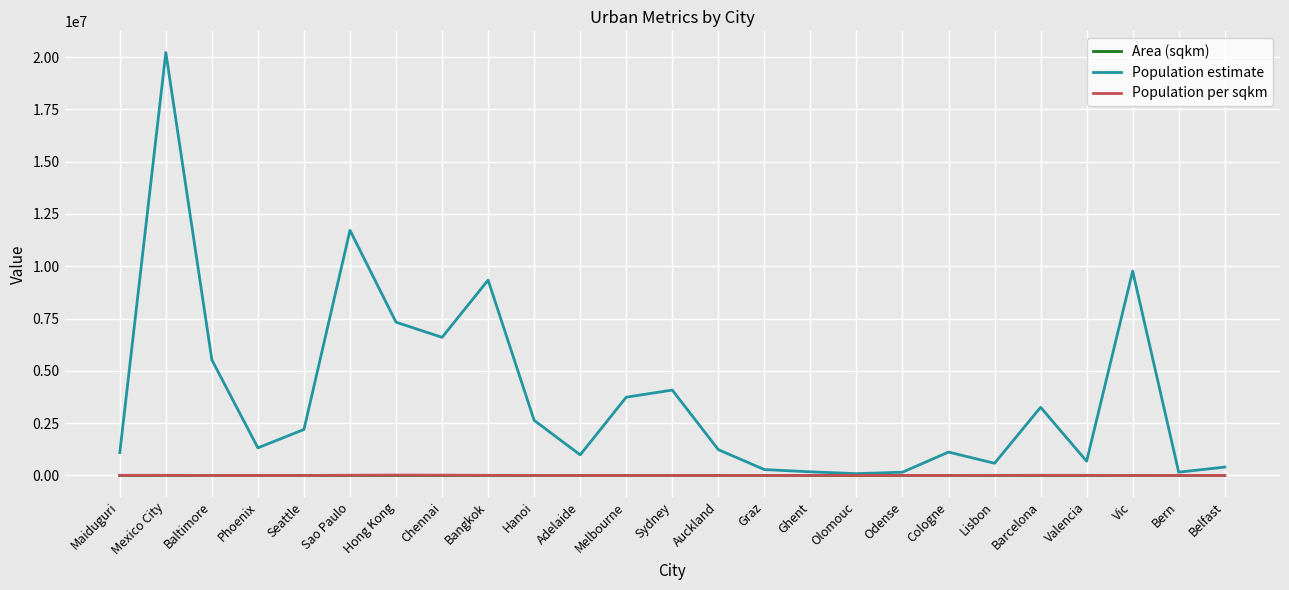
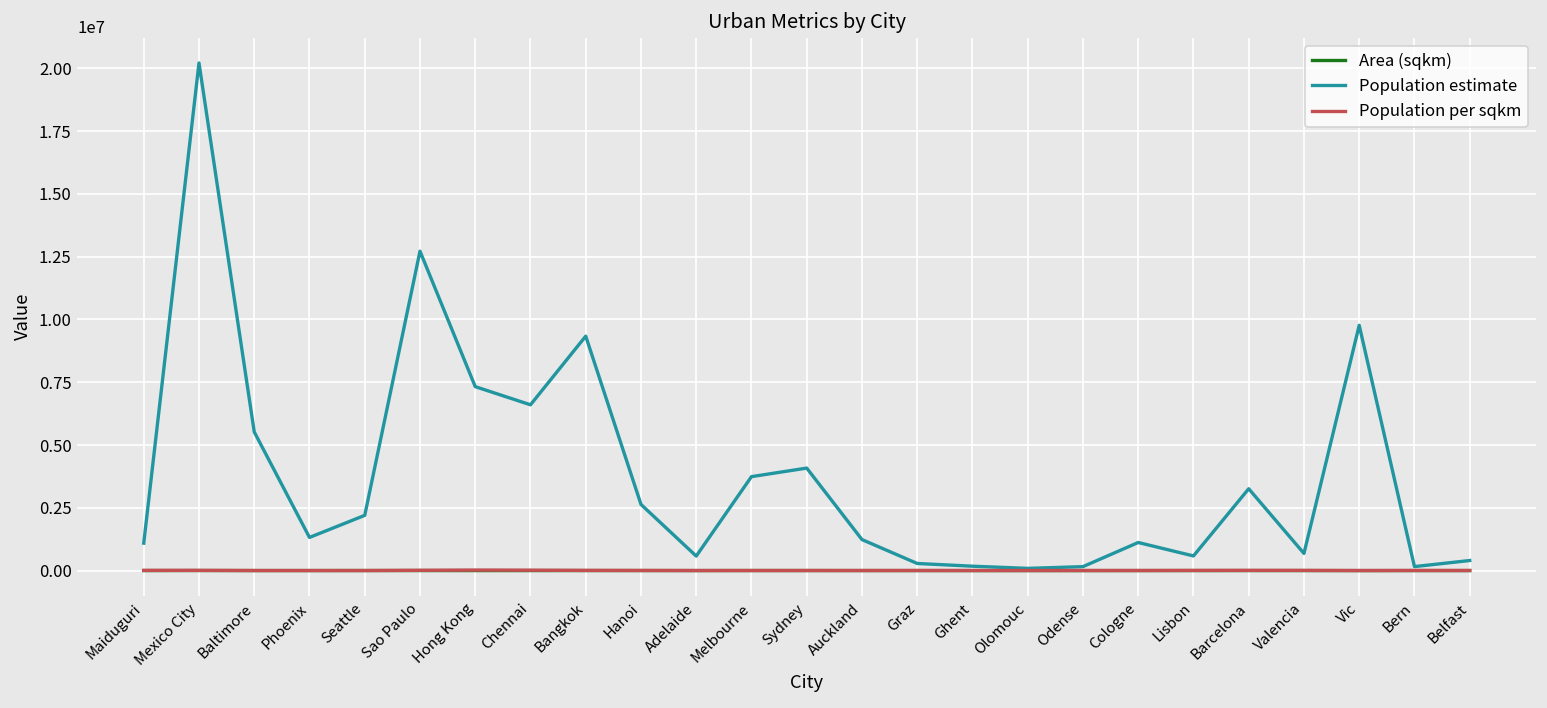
  {
    "Population estimate": {
      "Maiduguri": 1100000,
      "Mexico City": 20200000,
      "Baltimore": 5500000,
      "Phoenix": 1300000,
      "Seattle": 2200000,
-     "Sao Paulo": 11700000,
+     "Sao Paulo": 12700000,
      "Hong Kong": 7300000,
      "Chennai": 6600000,
      "Bangkok": 9300000,
      "Hanoi": 2600000,
-     "Adelaide": 1000000,
+     "Adelaide": 600000,
      "Melbourne": 3700000,
      "Sydney": 4100000,
      "Auckland": 1200000,
      "Graz": 300000,
      "Ghent": 200000,
      "Odense": 200000,
      "Cologne": 1100000,
      "Lisbon": 600000,
      "Barcelona": 3300000,
      "Valencia": 700000,
      "Vic": 9800000,
      "Bern": 200000,
      "Belfast": 400000
    }
  }
